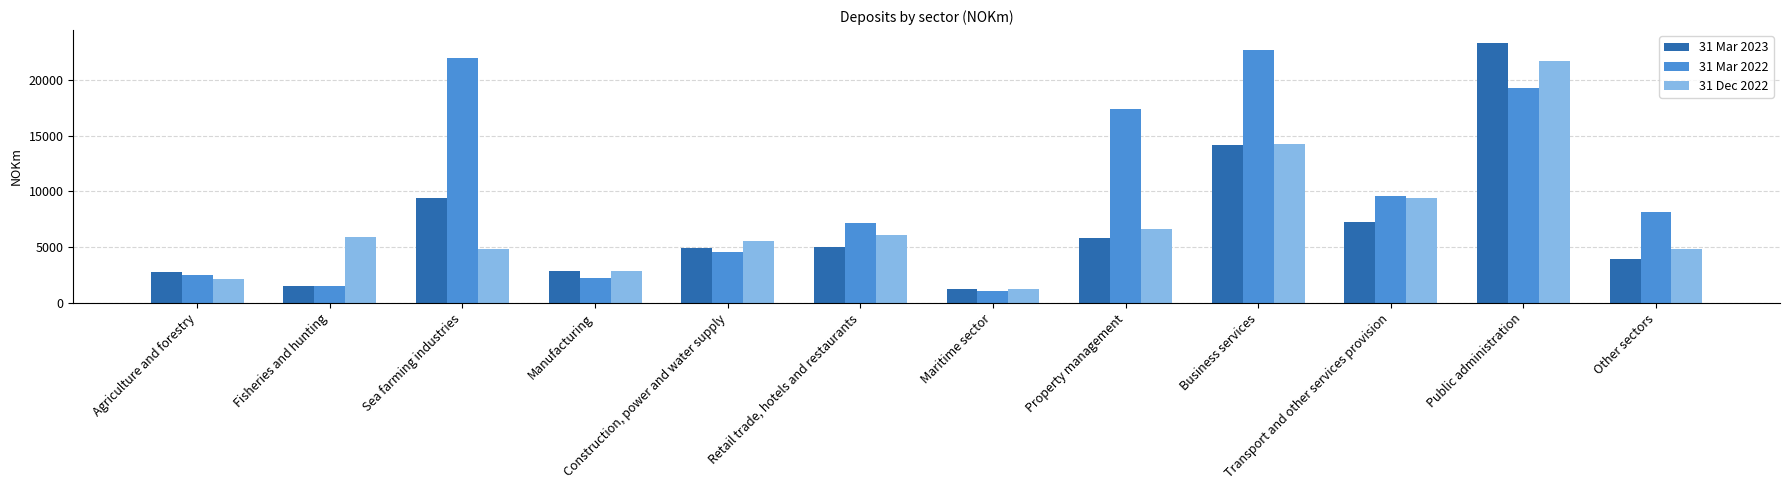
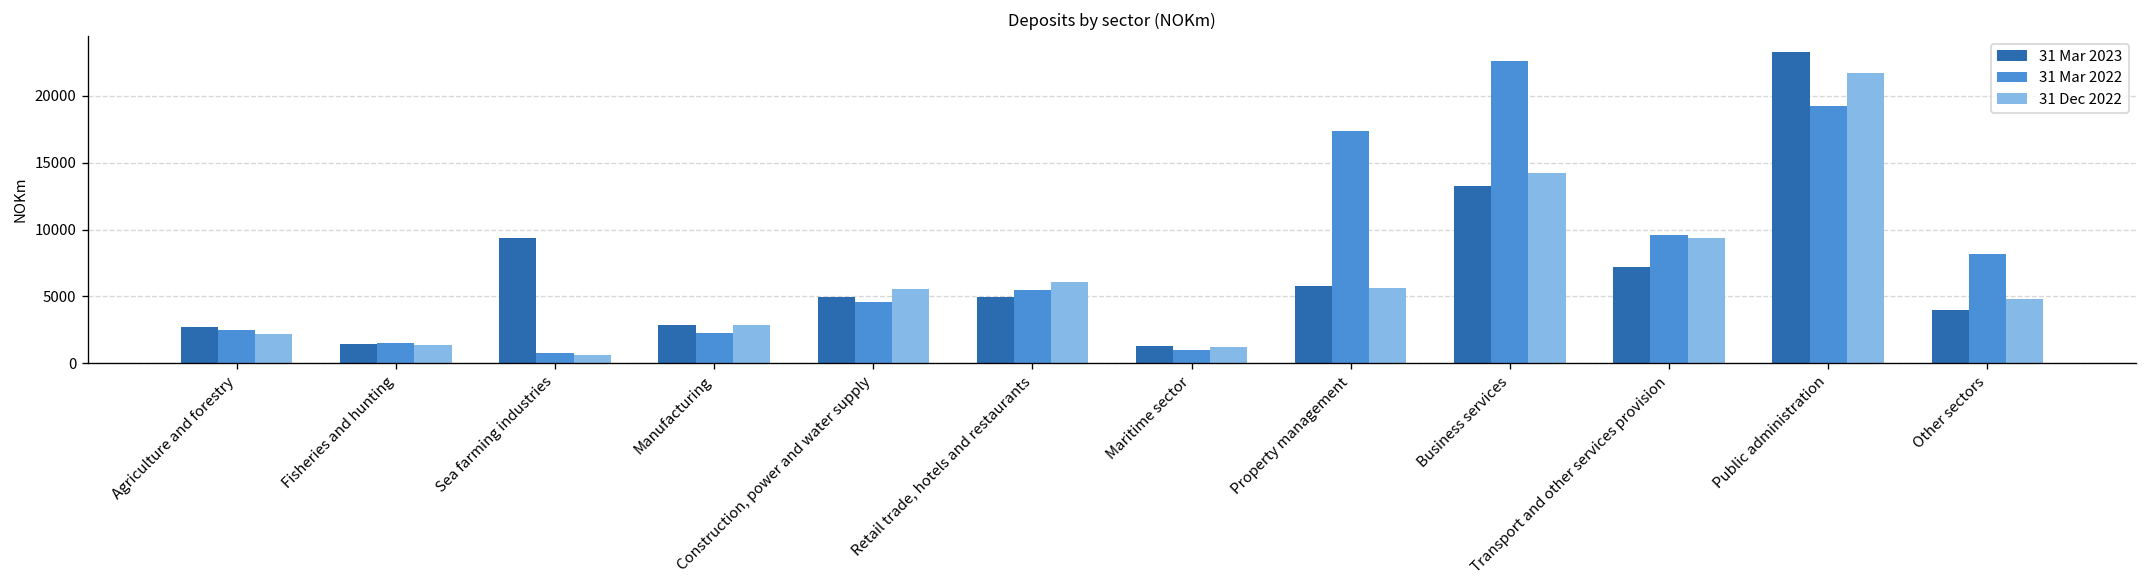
  {
    "31 Mar 2023": {
      "Agriculture and forestry": 2700,
      "Fisheries and hunting": 1500,
      "Sea farming industries": 9400,
      "Manufacturing": 2900,
      "Construction, power and water supply": 5000,
      "Retail trade, hotels and restaurants": 5000,
      "Maritime sector": 1300,
      "Property management": 5800,
-     "Business services": 14200,
+     "Business services": 13200,
      "Transport and other services provision": 7200,
      "Public administration": 23300,
      "Other sectors": 4000
    },
    "31 Mar 2022": {
      "Agriculture and forestry": 2500,
      "Fisheries and hunting": 1500,
-     "Sea farming industries": 22000,
+     "Sea farming industries": 800,
      "Manufacturing": 2300,
      "Construction, power and water supply": 4600,
-     "Retail trade, hotels and restaurants": 7200,
+     "Retail trade, hotels and restaurants": 5500,
      "Maritime sector": 1000,
      "Property management": 17400,
      "Business services": 22600,
      "Transport and other services provision": 9600,
      "Public administration": 19200,
      "Other sectors": 8200
    },
    "31 Dec 2022": {
      "Agriculture and forestry": 2200,
-     "Fisheries and hunting": 5900,
-     "Sea farming industries": 4900,
+     "Fisheries and hunting": 1400,
+     "Sea farming industries": 600,
      "Manufacturing": 2900,
      "Construction, power and water supply": 5500,
      "Retail trade, hotels and restaurants": 6100,
      "Maritime sector": 1200,
-     "Property management": 6600,
+     "Property management": 5600,
      "Business services": 14200,
      "Transport and other services provision": 9400,
      "Public administration": 21700,
      "Other sectors": 4800
    }
  }
